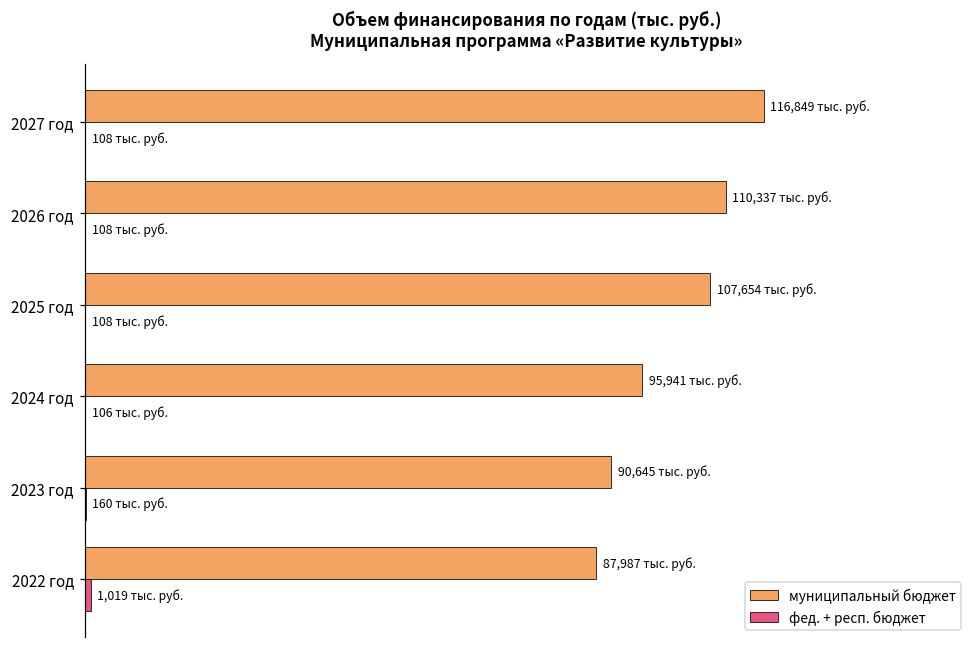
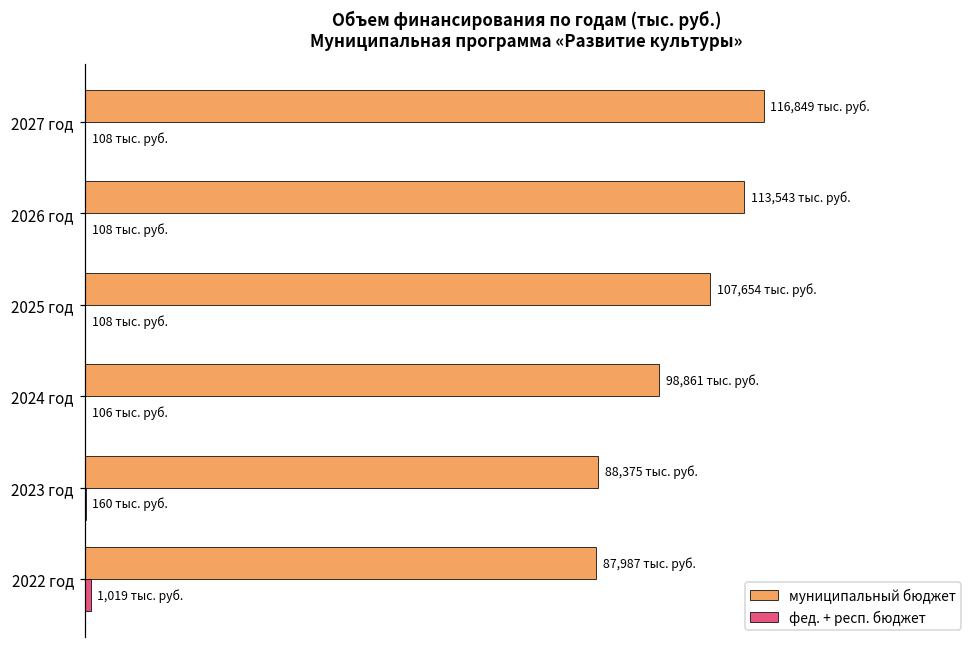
  {
    "муниципальный бюджет": {
-     "2026 год": "110,337",
-     "2024 год": "95,941",
-     "2023 год": "90,645"
+     "2026 год": "113,543",
+     "2024 год": "98,861",
+     "2023 год": "88,375"
    }
  }
